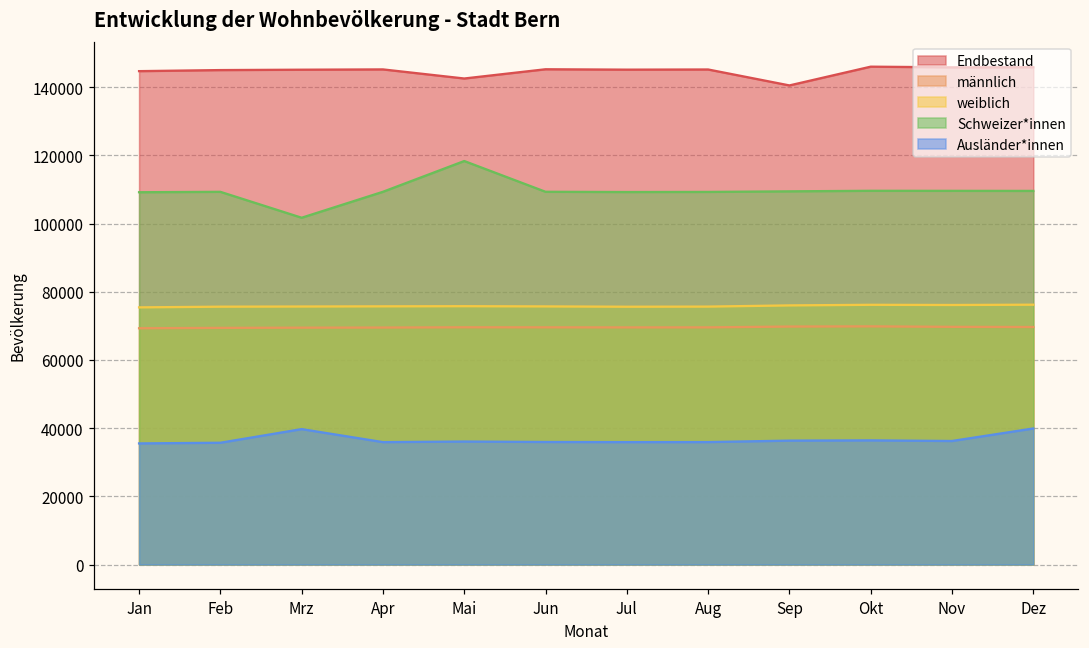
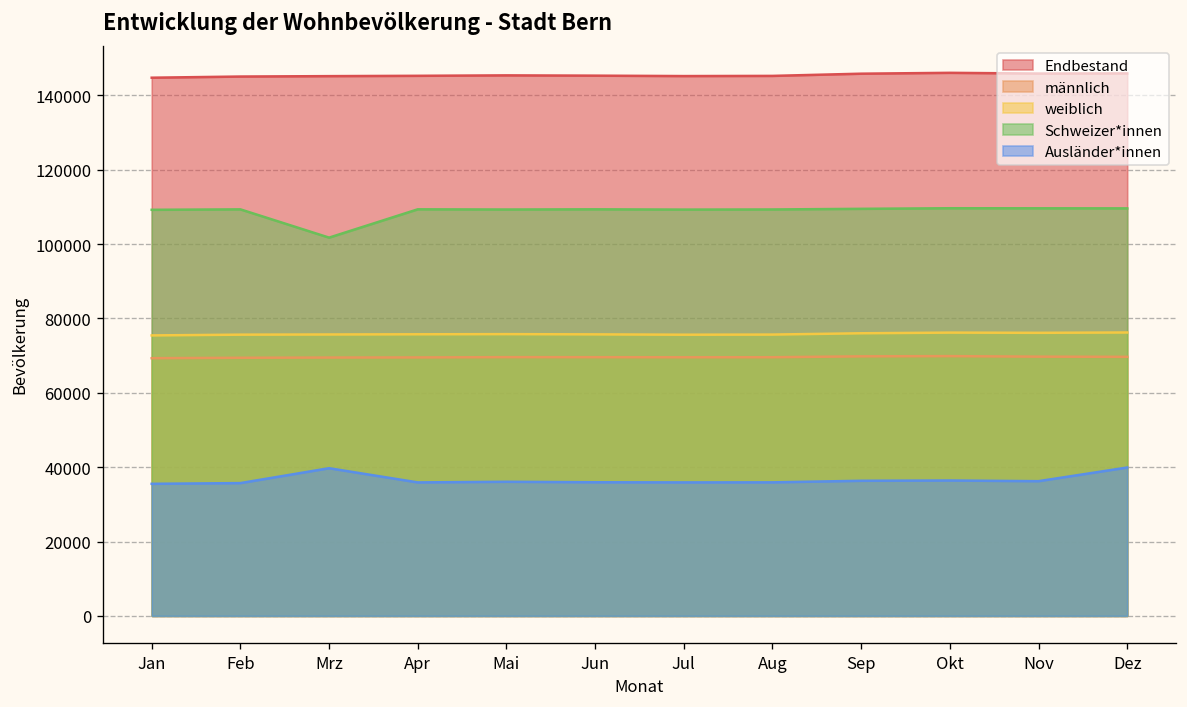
  {
    "Endbestand": {
      "Jan": 145000,
      "Feb": 145000,
      "Mrz": 145000,
      "Apr": 145000,
-     "Mai": 143000,
+     "Mai": 145000,
      "Jun": 145000,
      "Jul": 145000,
      "Aug": 145000,
-     "Sep": 141000,
+     "Sep": 146000,
      "Okt": 146000
    },
    "Schweizer*innen": {
      "Jan": 109000,
      "Feb": 109000,
      "Mrz": 102000,
      "Apr": 109000,
-     "Mai": 118000,
+     "Mai": 109000,
      "Jun": 109000,
      "Jul": 109000,
      "Aug": 109000,
      "Sep": 109000,
      "Okt": 110000,
      "Nov": 110000,
      "Dez": 110000
    },
    "Ausländer*innen": {
      "Jan": 36000,
      "Feb": 36000,
      "Mrz": 40000,
      "Apr": 36000,
      "Mai": 36000,
      "Jun": 36000,
      "Jul": 36000,
      "Aug": 36000,
      "Sep": 36000,
      "Okt": 36000,
      "Nov": 36000,
      "Dez": 40000
    }
  }
